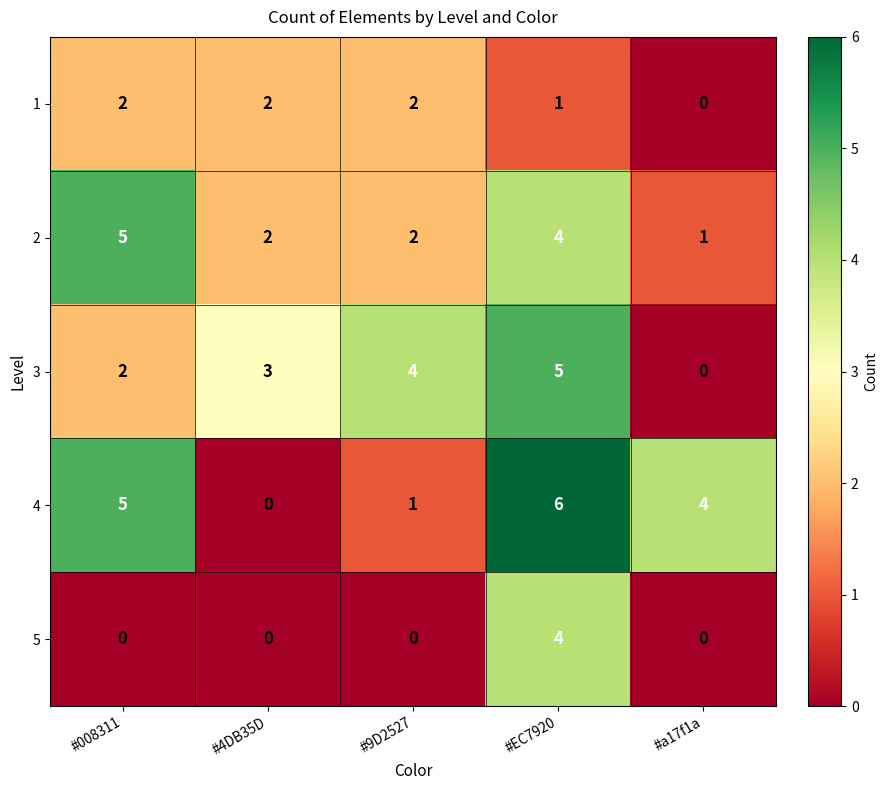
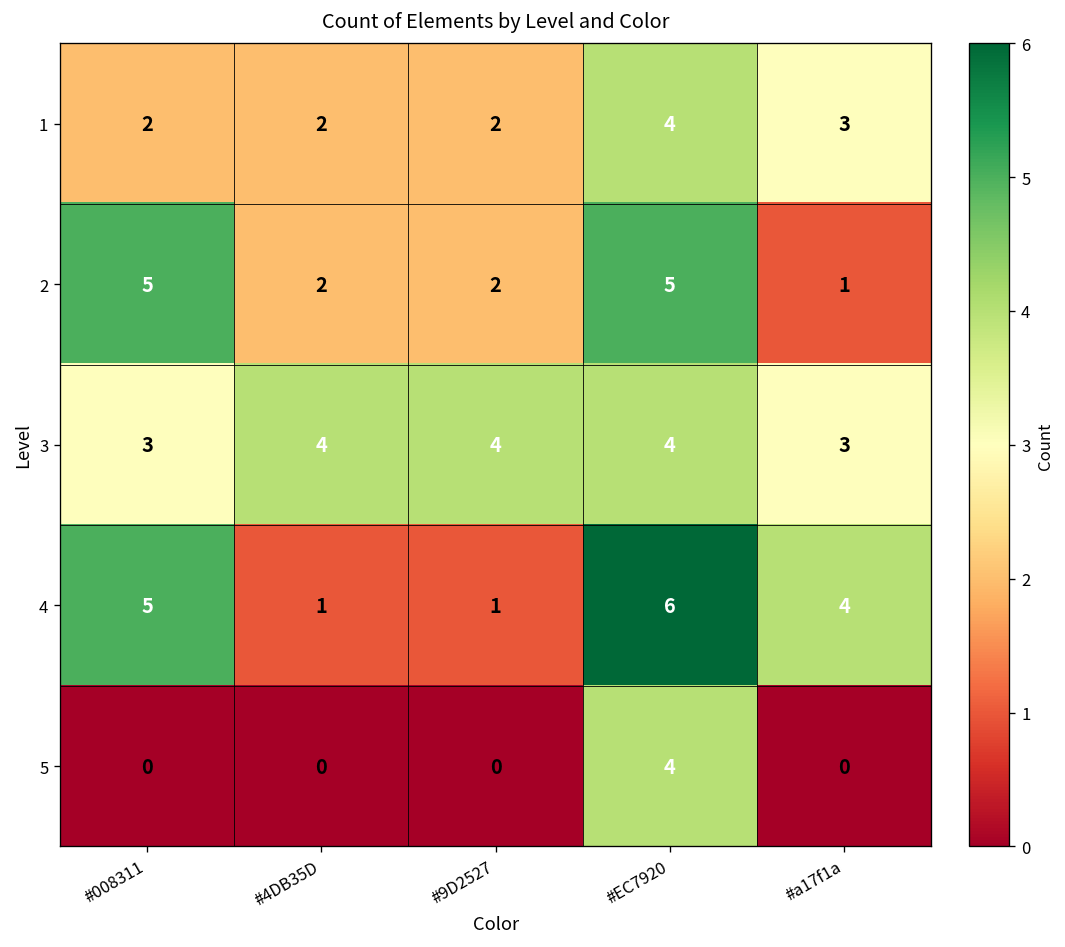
  {
    "1": {
      "#008311": 2,
      "#4DB35D": 2,
      "#9D2527": 2,
-     "#EC7920": 1,
-     "#a17f1a": 0
+     "#EC7920": 4,
+     "#a17f1a": 3
    },
    "2": {
      "#008311": 5,
      "#4DB35D": 2,
      "#9D2527": 2,
-     "#EC7920": 4,
+     "#EC7920": 5,
      "#a17f1a": 1
    },
    "3": {
-     "#008311": 2,
-     "#4DB35D": 3,
+     "#008311": 3,
+     "#4DB35D": 4,
      "#9D2527": 4,
-     "#EC7920": 5,
-     "#a17f1a": 0
+     "#EC7920": 4,
+     "#a17f1a": 3
    },
    "4": {
      "#008311": 5,
-     "#4DB35D": 0,
+     "#4DB35D": 1,
      "#9D2527": 1,
      "#EC7920": 6,
      "#a17f1a": 4
    },
    "5": {
      "#008311": 0,
      "#4DB35D": 0,
      "#9D2527": 0,
      "#EC7920": 4,
      "#a17f1a": 0
    }
  }
